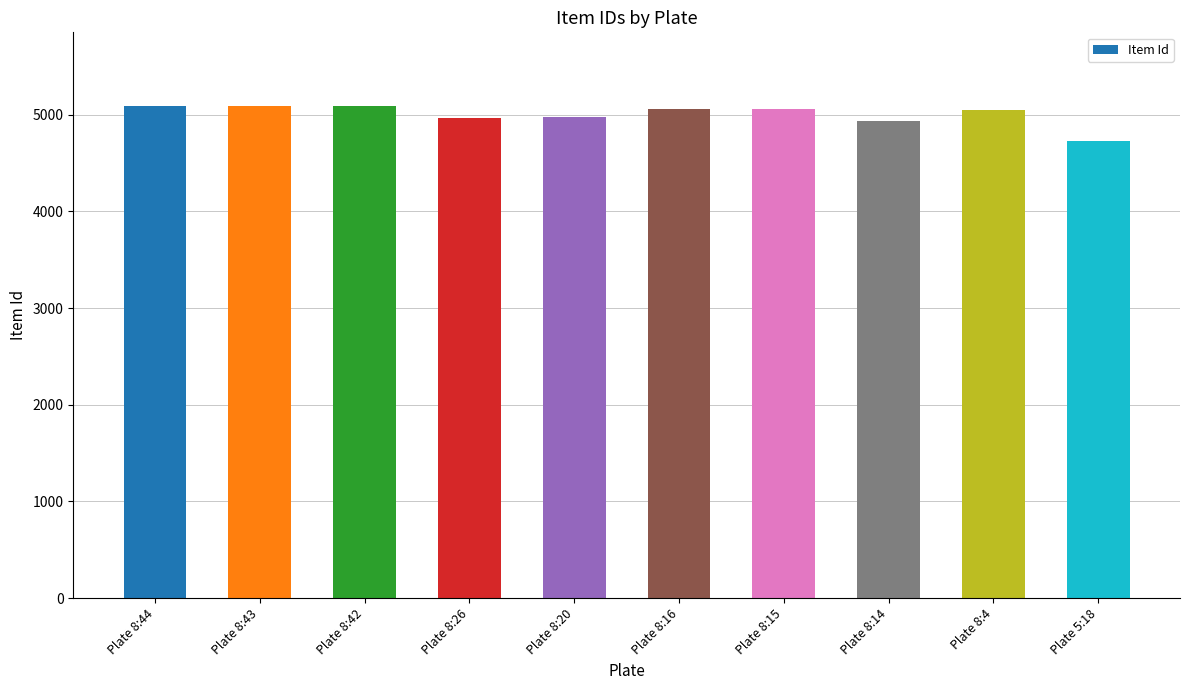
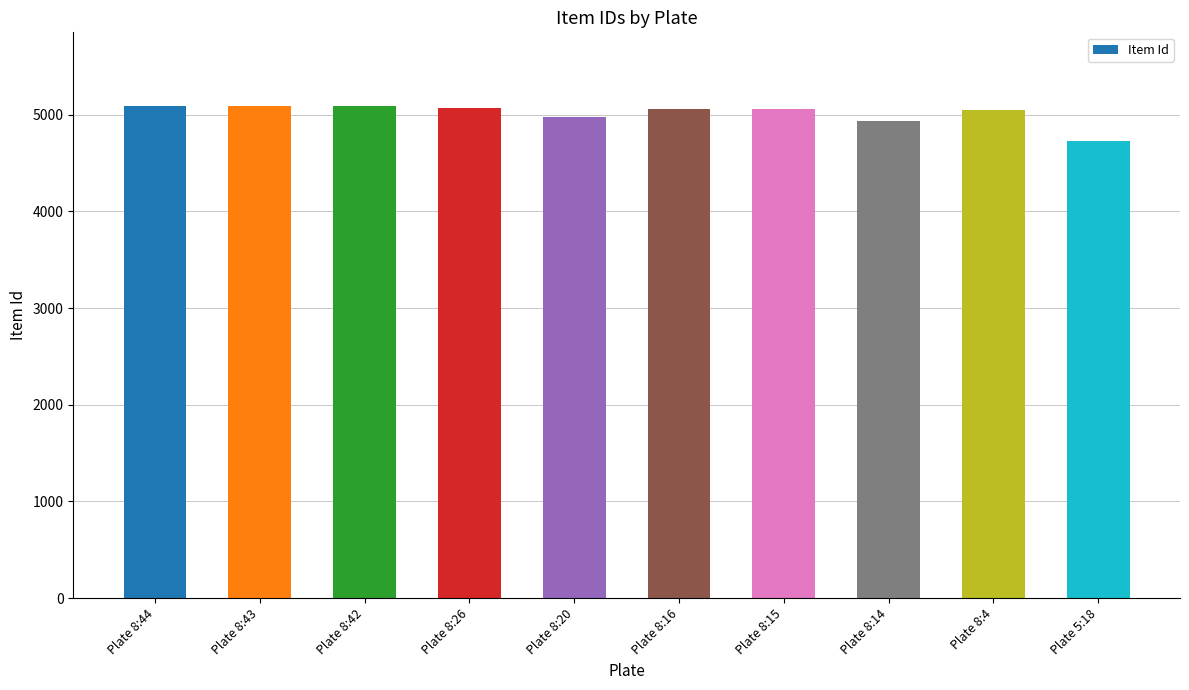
  {
    "Plate 8:44": 5100,
    "Plate 8:43": 5100,
    "Plate 8:42": 5100,
-   "Plate 8:26": 5000,
+   "Plate 8:26": 5100,
    "Plate 8:20": 5000,
    "Plate 8:16": 5100,
    "Plate 8:15": 5100,
    "Plate 8:14": 4900,
    "Plate 8:4": 5000,
    "Plate 5:18": 4700
  }
